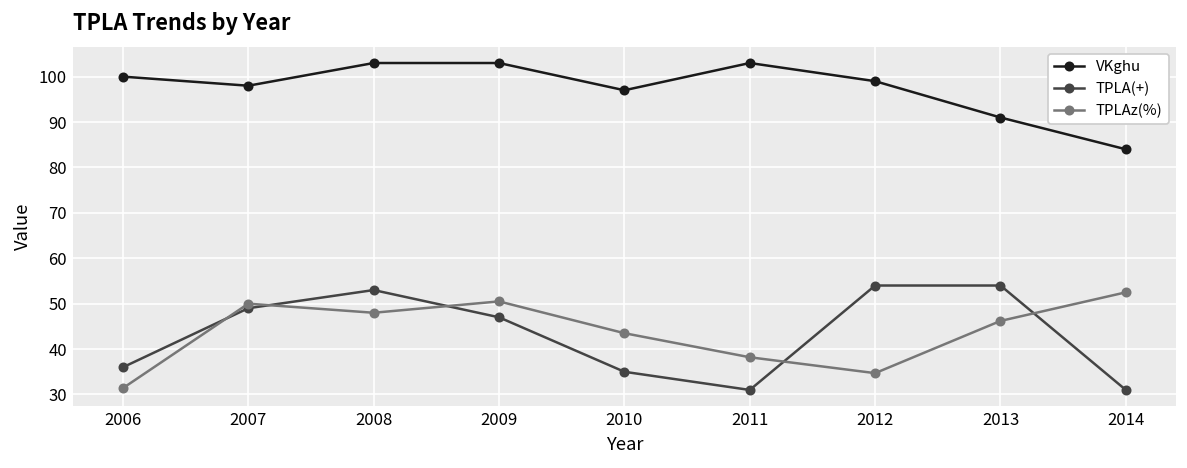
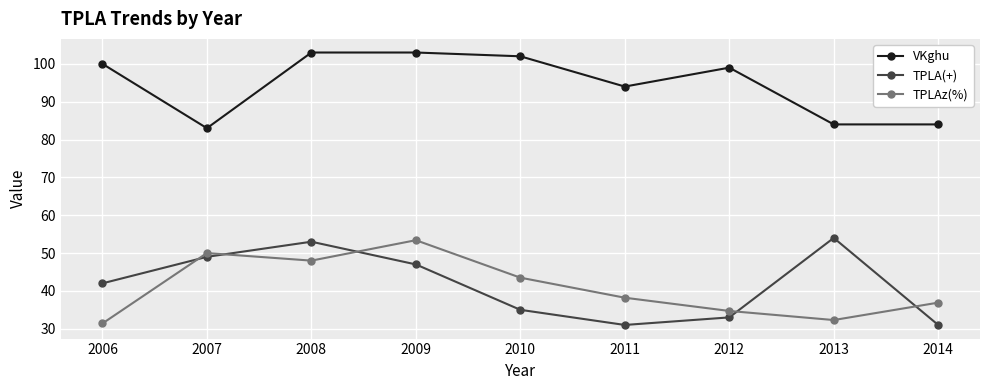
  {
    "VKghu": {
      "2006": 100,
-     "2007": 98,
+     "2007": 83,
      "2008": 103,
      "2009": 103,
-     "2010": 97,
-     "2011": 103,
+     "2010": 102,
+     "2011": 94,
      "2012": 99,
-     "2013": 91,
+     "2013": 84,
      "2014": 84
    },
    "TPLA(+)": {
-     "2006": 36,
+     "2006": 42,
      "2007": 49,
      "2008": 53,
      "2009": 47,
      "2010": 35,
      "2011": 31,
-     "2012": 54,
+     "2012": 33,
      "2013": 54,
      "2014": 31
    },
    "TPLAz(%)": {
      "2006": 31,
      "2007": 50,
      "2008": 48,
-     "2009": 51,
+     "2009": 53,
      "2010": 44,
      "2011": 38,
      "2012": 35,
-     "2013": 46,
-     "2014": 53
+     "2013": 32,
+     "2014": 37
    }
  }
